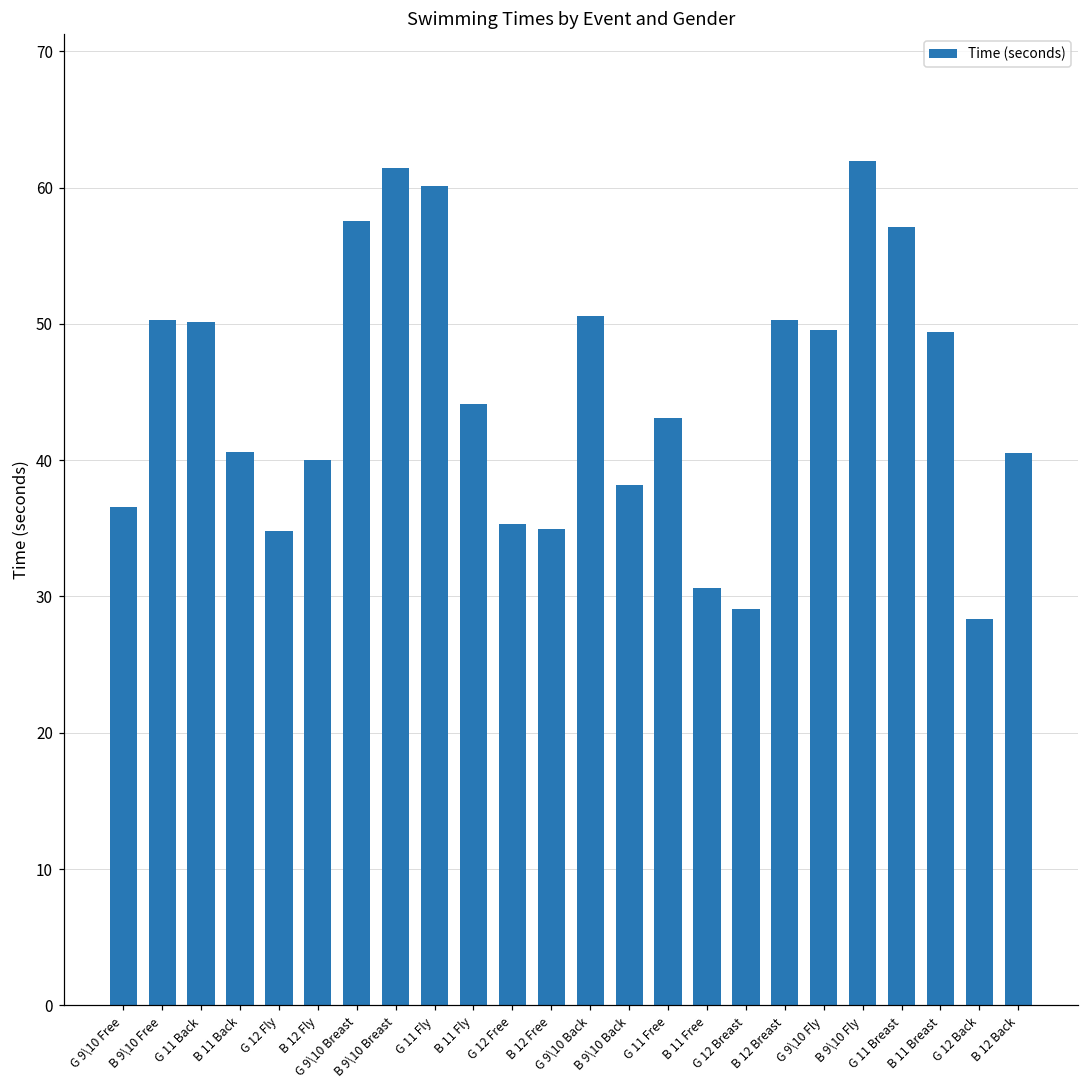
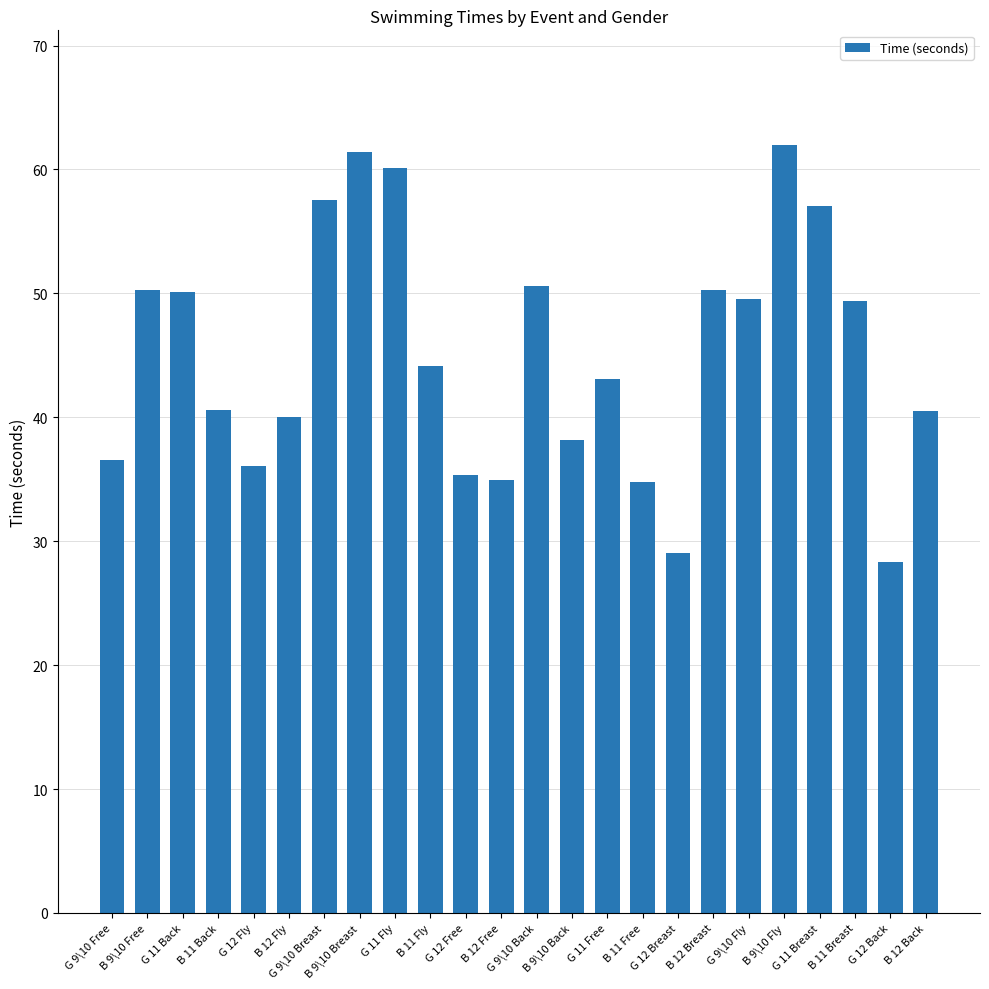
  {
    "G 9\\10 Free": 36.6,
    "B 9\\10 Free": 50.3,
    "G 11 Back": 50.1,
    "B 11 Back": 40.6,
-   "G 12 Fly": 34.8,
+   "G 12 Fly": 36.1,
    "B 12 Fly": 40.0,
    "G 9\\10 Breast": 57.6,
    "B 9\\10 Breast": 61.4,
    "G 11 Fly": 60.2,
    "B 11 Fly": 44.1,
    "G 12 Free": 35.3,
    "B 12 Free": 35.0,
    "G 9\\10 Back": 50.6,
    "B 9\\10 Back": 38.2,
    "G 11 Free": 43.1,
-   "B 11 Free": 30.6,
+   "B 11 Free": 34.8,
    "G 12 Breast": 29.1,
    "B 12 Breast": 50.3,
    "G 9\\10 Fly": 49.6,
    "B 9\\10 Fly": 61.9,
    "G 11 Breast": 57.1,
    "B 11 Breast": 49.4,
    "G 12 Back": 28.4,
    "B 12 Back": 40.5
  }
